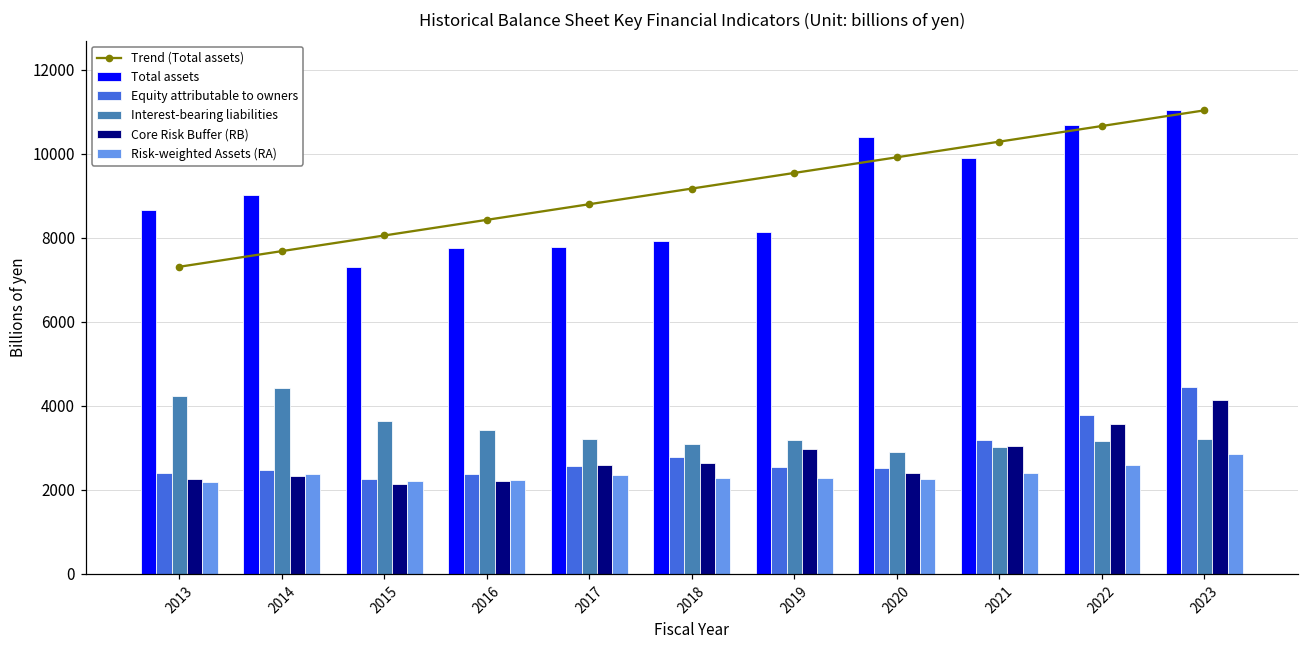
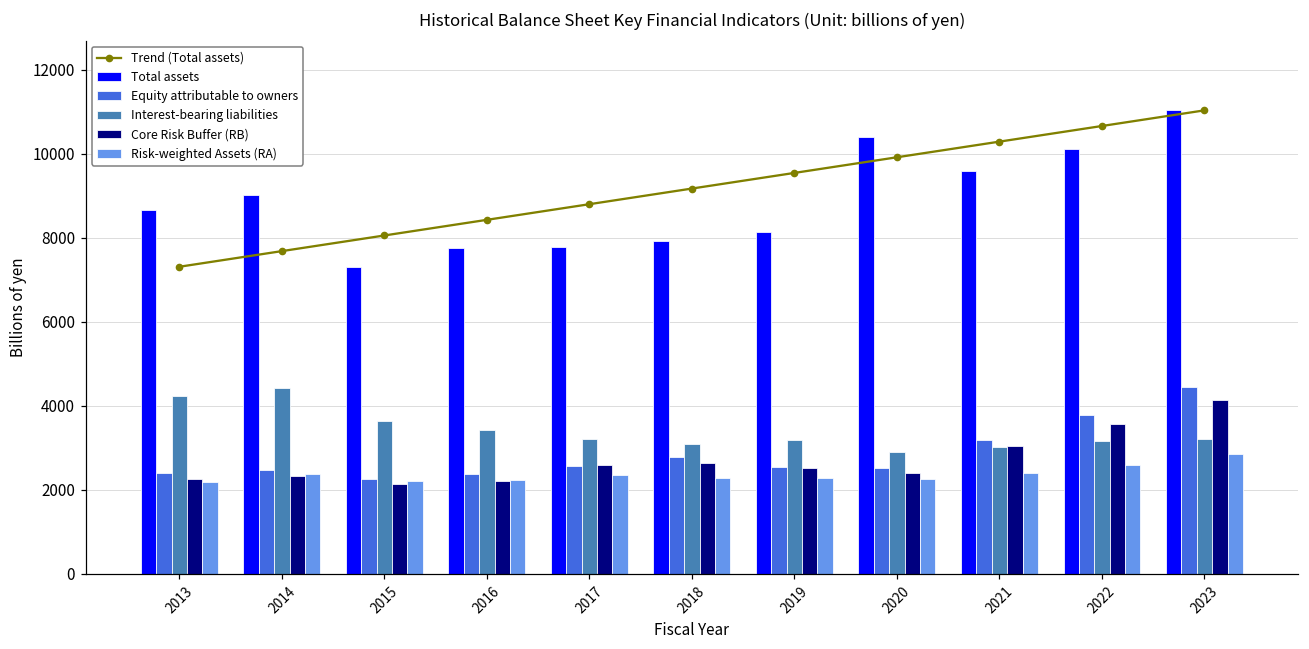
  {
    "Total assets": {
      "2013": 8700,
      "2014": 9000,
      "2015": 7300,
      "2016": 7800,
      "2017": 7800,
      "2018": 7900,
      "2019": 8100,
      "2020": 10400,
-     "2021": 9900,
-     "2022": 10700,
+     "2021": 9600,
+     "2022": 10100,
      "2023": 11000
    },
    "Trend (Total assets)": {
      "2013": 7300,
      "2014": 7700,
      "2015": 8100,
      "2016": 8400,
      "2017": 8800,
      "2018": 9200,
      "2019": 9500,
      "2020": 9900,
      "2021": 10300,
      "2022": 10700,
      "2023": 11000
    },
    "Core Risk Buffer (RB)": {
      "2013": 2300,
      "2014": 2300,
      "2015": 2100,
      "2016": 2200,
      "2017": 2600,
      "2018": 2600,
-     "2019": 3000,
+     "2019": 2500,
      "2020": 2400,
      "2021": 3100,
      "2022": 3600,
      "2023": 4200
    }
  }
